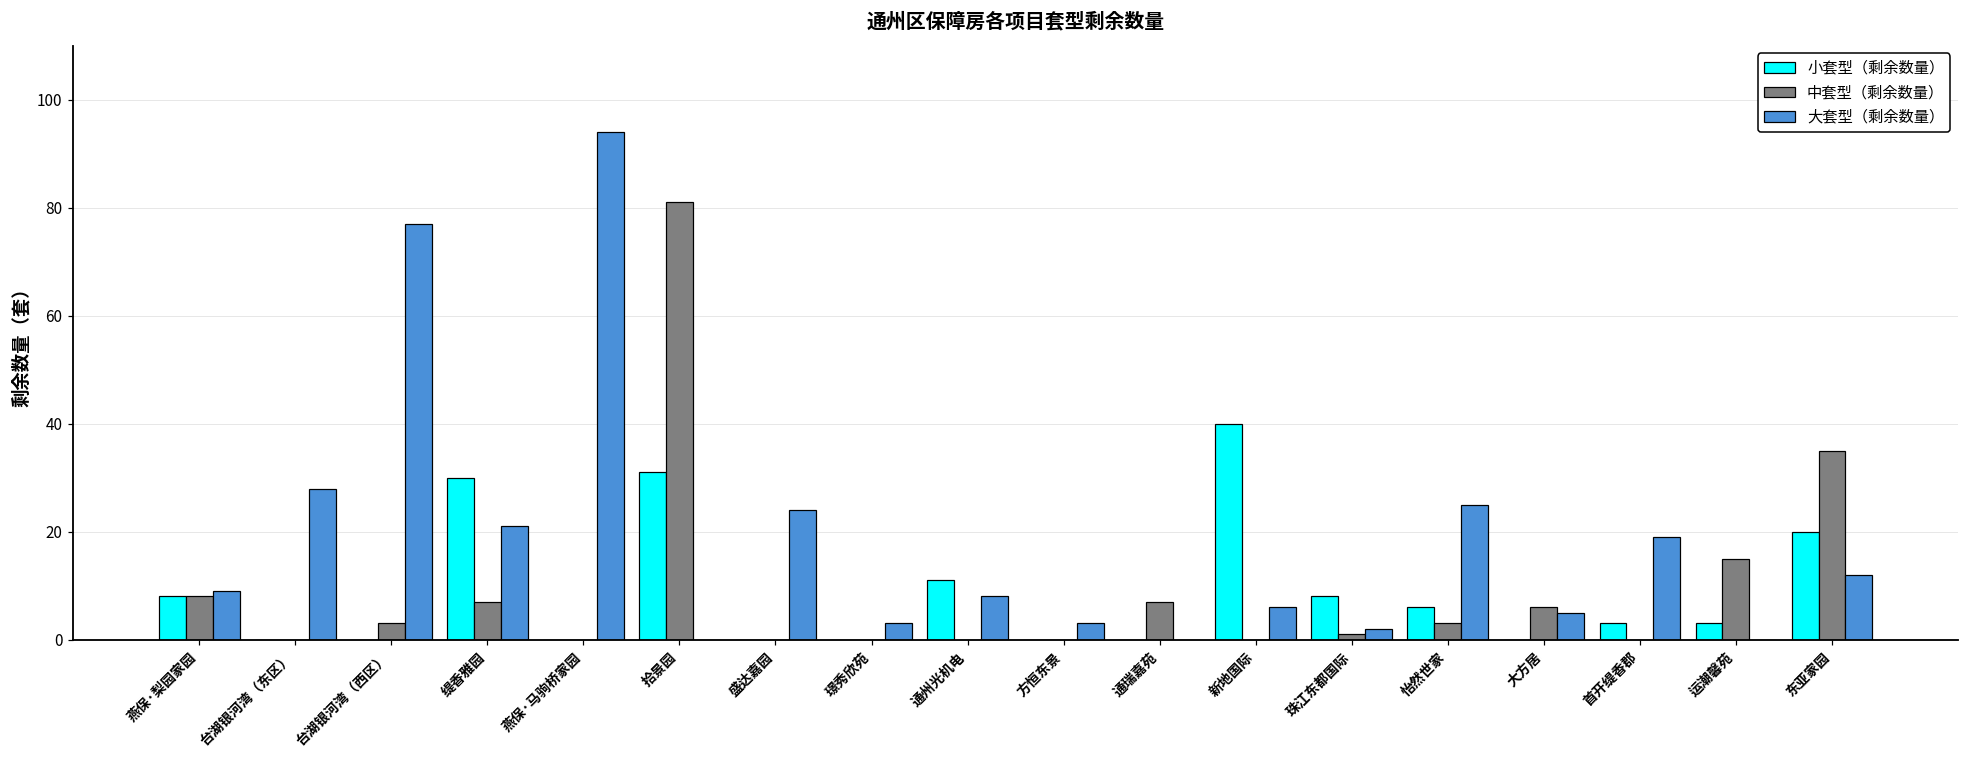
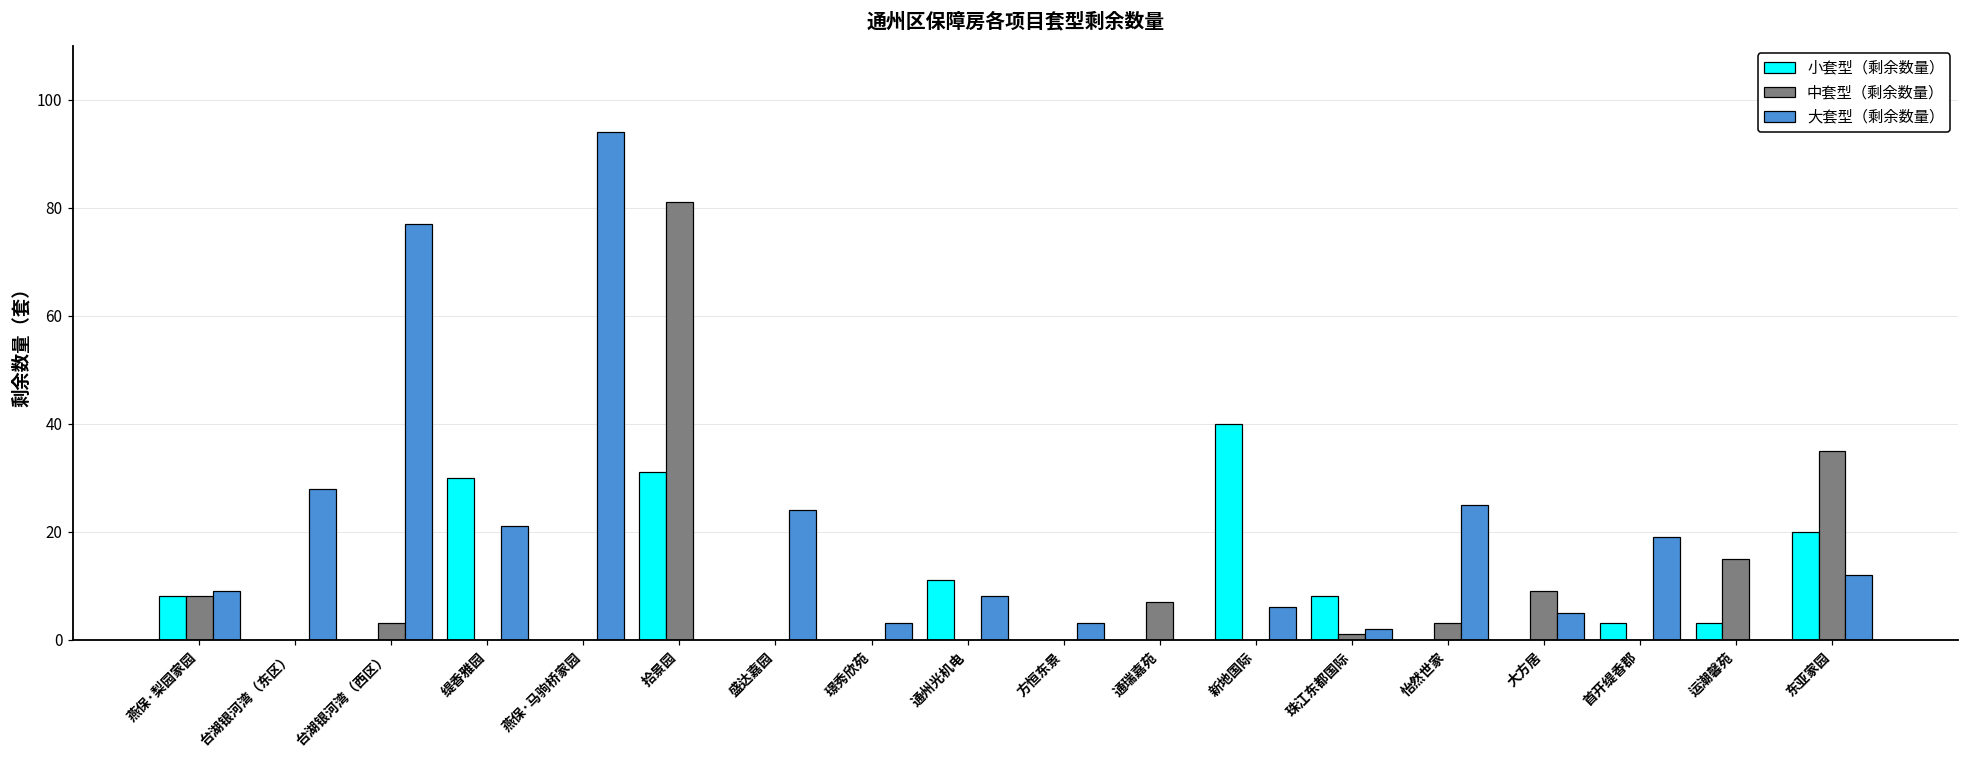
  {
    "小套型（剩余数量）": {
      "燕保·梨园家园": 8,
      "台湖银河湾（东区）": 0,
      "台湖银河湾（西区）": 0,
      "缇香雅园": 30,
      "燕保·马驹桥家园": 0,
      "拾景园": 31,
      "盛达嘉园": 0,
      "璟秀欣苑": 0,
      "通州光机电": 11,
      "方恒东景": 0,
      "通瑞嘉苑": 0,
      "新地国际": 40,
      "珠江东都国际": 8,
-     "怡然世家": 6,
+     "怡然世家": 0,
      "大方居": 0,
      "首开缇香郡": 3,
      "运潮馨苑": 3,
      "东亚家园": 20
    },
    "中套型（剩余数量）": {
      "燕保·梨园家园": 8,
      "台湖银河湾（东区）": 0,
      "台湖银河湾（西区）": 3,
-     "缇香雅园": 7,
+     "缇香雅园": 0,
      "燕保·马驹桥家园": 0,
      "拾景园": 81,
      "盛达嘉园": 0,
      "璟秀欣苑": 0,
      "通州光机电": 0,
      "方恒东景": 0,
      "通瑞嘉苑": 7,
      "新地国际": 0,
      "珠江东都国际": 1,
      "怡然世家": 3,
-     "大方居": 6,
+     "大方居": 9,
      "首开缇香郡": 0,
      "运潮馨苑": 15,
      "东亚家园": 35
    },
    "大套型（剩余数量）": {
      "燕保·梨园家园": 9,
      "台湖银河湾（东区）": 28,
      "台湖银河湾（西区）": 77,
      "缇香雅园": 21,
      "燕保·马驹桥家园": 94,
      "拾景园": 0,
      "盛达嘉园": 24,
      "璟秀欣苑": 3,
      "通州光机电": 8,
      "方恒东景": 3,
      "通瑞嘉苑": 0,
      "新地国际": 6,
      "珠江东都国际": 2,
      "怡然世家": 25,
      "大方居": 5,
      "首开缇香郡": 19,
      "运潮馨苑": 0,
      "东亚家园": 12
    }
  }
